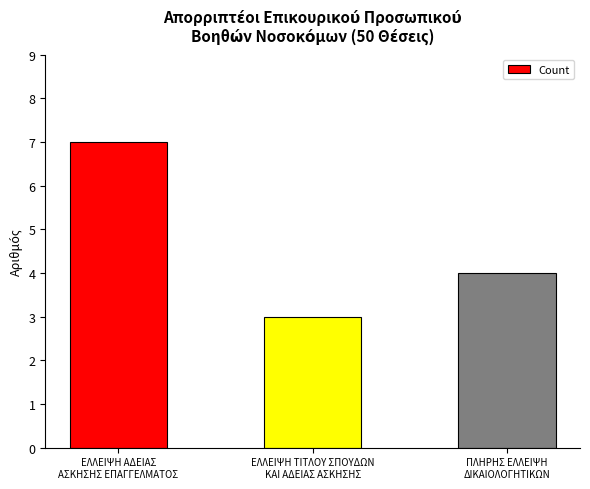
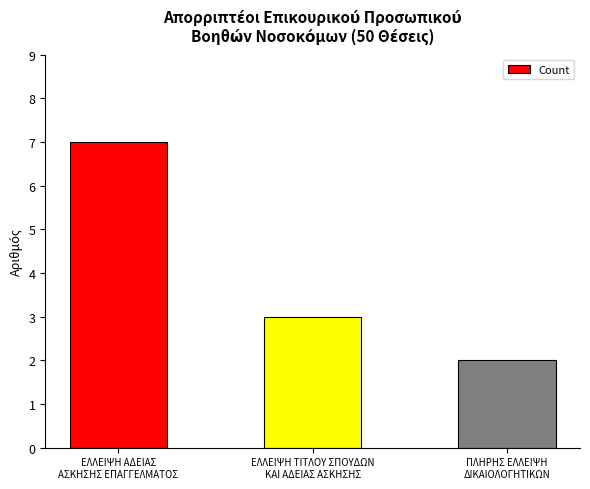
  {
    "ΕΛΛΕΙΨΗ ΑΔΕΙΑΣ ΑΣΚΗΣΗΣ ΕΠΑΓΓΕΛΜΑΤΟΣ": 7,
    "ΕΛΛΕΙΨΗ ΤΙΤΛΟΥ ΣΠΟΥΔΩΝ ΚΑΙ ΑΔΕΙΑΣ ΑΣΚΗΣΗΣ": 3,
-   "ΠΛΗΡΗΣ ΕΛΛΕΙΨΗ ΔΙΚΑΙΟΛΟΓΗΤΙΚΩΝ": 4
+   "ΠΛΗΡΗΣ ΕΛΛΕΙΨΗ ΔΙΚΑΙΟΛΟΓΗΤΙΚΩΝ": 2
  }
